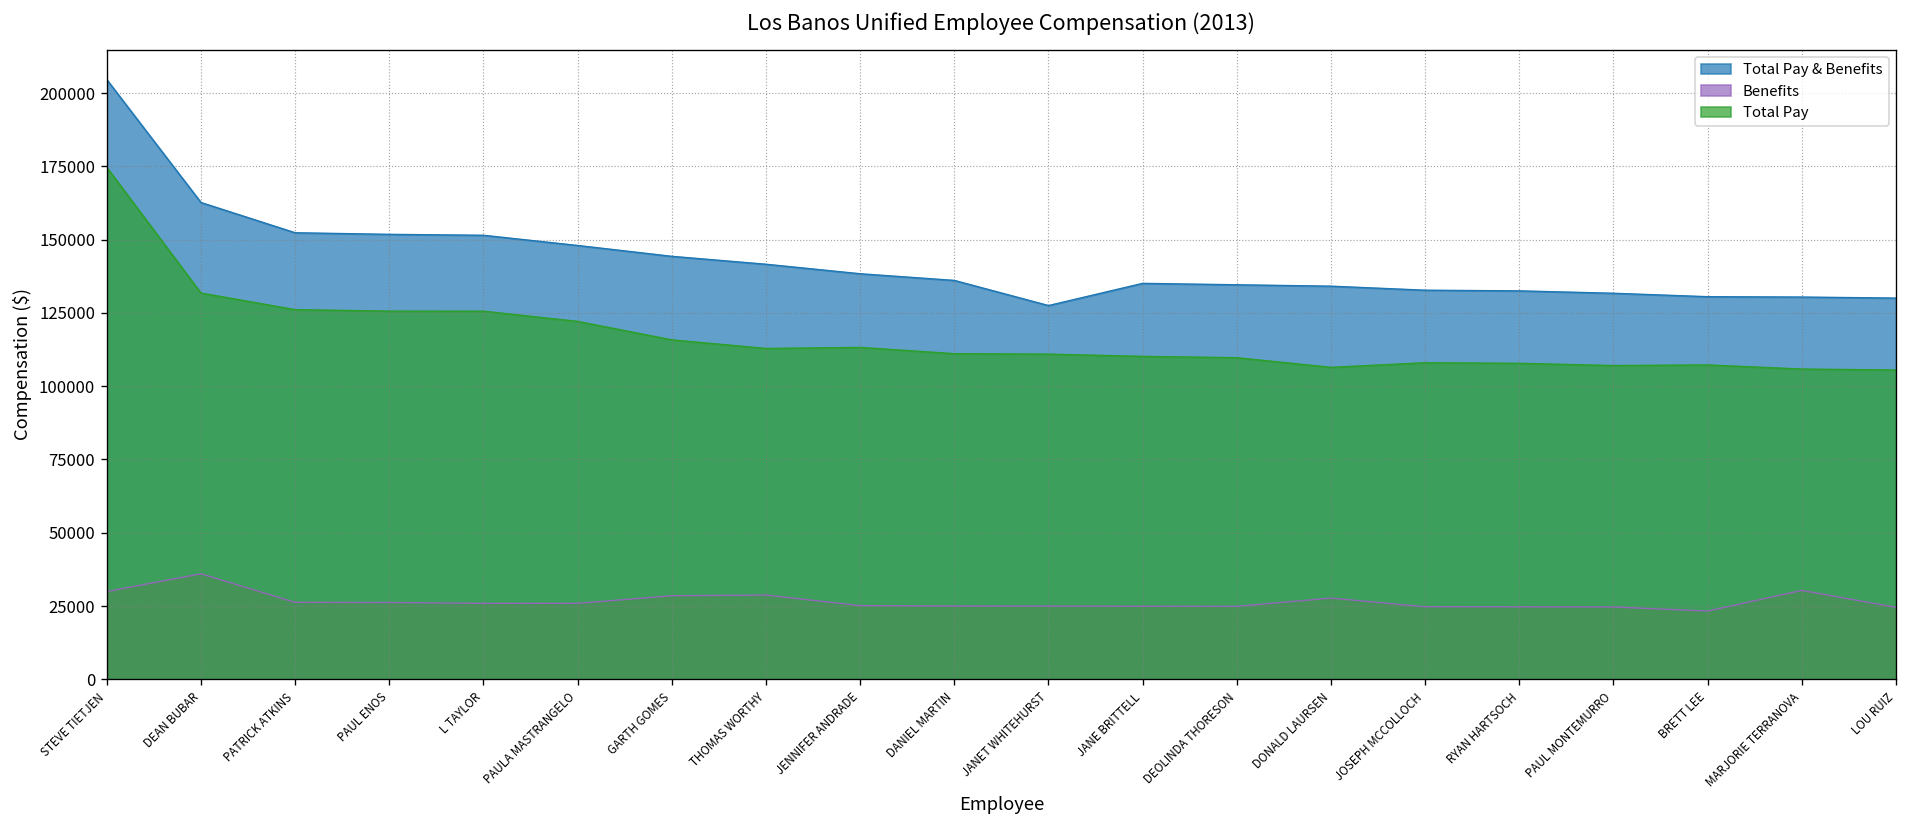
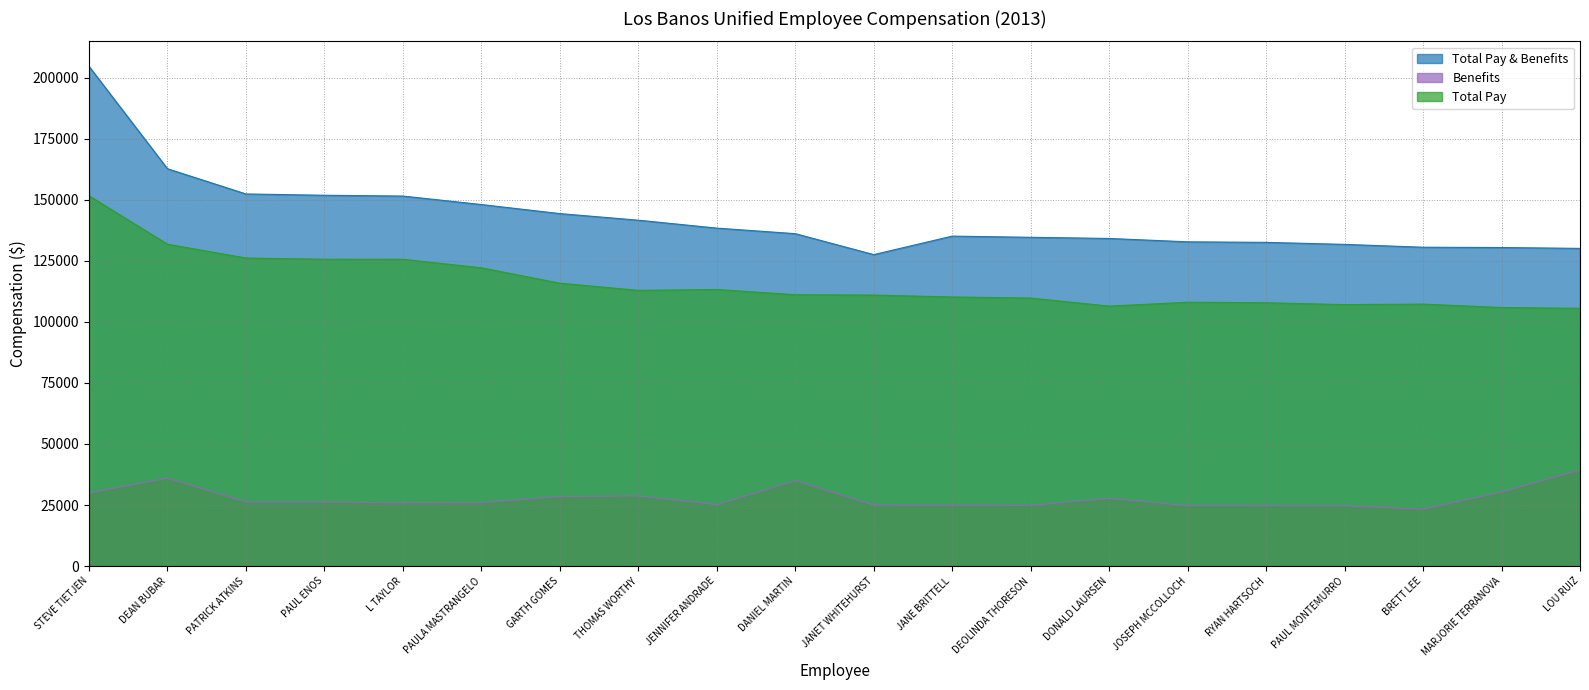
  {
    "Total Pay & Benefits": {
      "STEVE TIETJEN": 205000,
      "DEAN BUBAR": 163000,
      "PATRICK ATKINS": 152000,
      "PAUL ENOS": 152000,
      "L TAYLOR": 152000,
      "PAULA MASTRANGELO": 148000,
      "GARTH GOMES": 144000,
      "THOMAS WORTHY": 142000,
      "JENNIFER ANDRADE": 138000,
      "DANIEL MARTIN": 136000,
      "JANET WHITEHURST": 128000,
      "JANE BRITTELL": 135000,
      "DEOLINDA THORESON": 135000,
      "DONALD LAURSEN": 134000,
      "JOSEPH MCCOLLOCH": 133000,
      "RYAN HARTSOCH": 133000,
      "PAUL MONTEMURRO": 132000,
      "BRETT LEE": 131000,
      "MARJORIE TERRANOVA": 130000,
      "LOU RUIZ": 130000
    },
    "Benefits": {
      "STEVE TIETJEN": 30000,
      "DEAN BUBAR": 36000,
      "PATRICK ATKINS": 26000,
      "PAUL ENOS": 26000,
      "L TAYLOR": 26000,
      "PAULA MASTRANGELO": 26000,
      "GARTH GOMES": 29000,
      "THOMAS WORTHY": 29000,
      "JENNIFER ANDRADE": 25000,
-     "DANIEL MARTIN": 25000,
+     "DANIEL MARTIN": 35000,
      "JANET WHITEHURST": 25000,
      "JANE BRITTELL": 25000,
      "DEOLINDA THORESON": 25000,
      "DONALD LAURSEN": 28000,
      "JOSEPH MCCOLLOCH": 25000,
      "RYAN HARTSOCH": 25000,
      "PAUL MONTEMURRO": 25000,
      "BRETT LEE": 23000,
      "MARJORIE TERRANOVA": 30000,
-     "LOU RUIZ": 25000
+     "LOU RUIZ": 39000
    },
    "Total Pay": {
-     "STEVE TIETJEN": 175000,
+     "STEVE TIETJEN": 152000,
      "DEAN BUBAR": 132000,
      "PATRICK ATKINS": 126000,
      "PAUL ENOS": 126000,
      "L TAYLOR": 126000,
      "PAULA MASTRANGELO": 122000,
      "GARTH GOMES": 116000,
      "THOMAS WORTHY": 113000,
      "JENNIFER ANDRADE": 113000,
      "DANIEL MARTIN": 111000,
      "JANET WHITEHURST": 111000,
      "JANE BRITTELL": 110000,
      "DEOLINDA THORESON": 110000,
      "DONALD LAURSEN": 106000,
      "JOSEPH MCCOLLOCH": 108000,
      "RYAN HARTSOCH": 108000,
      "PAUL MONTEMURRO": 107000,
      "BRETT LEE": 107000,
      "MARJORIE TERRANOVA": 106000,
      "LOU RUIZ": 106000
    }
  }
